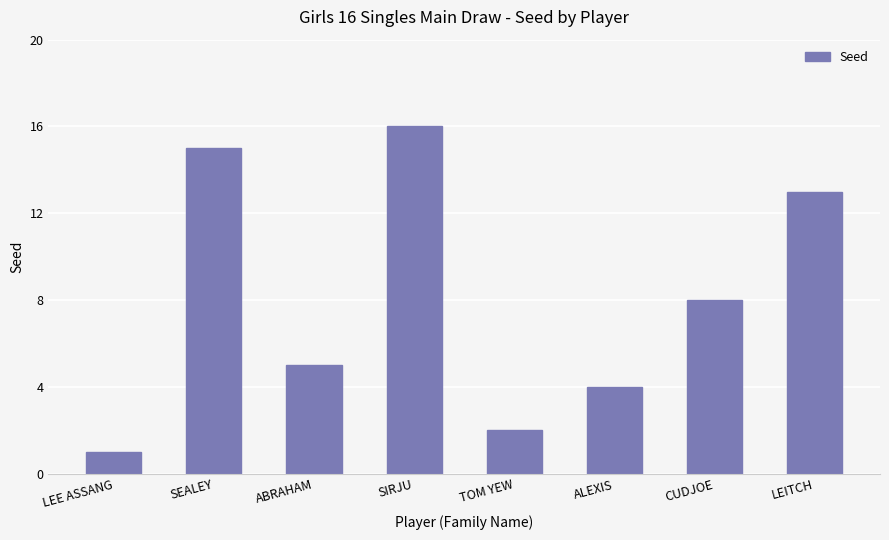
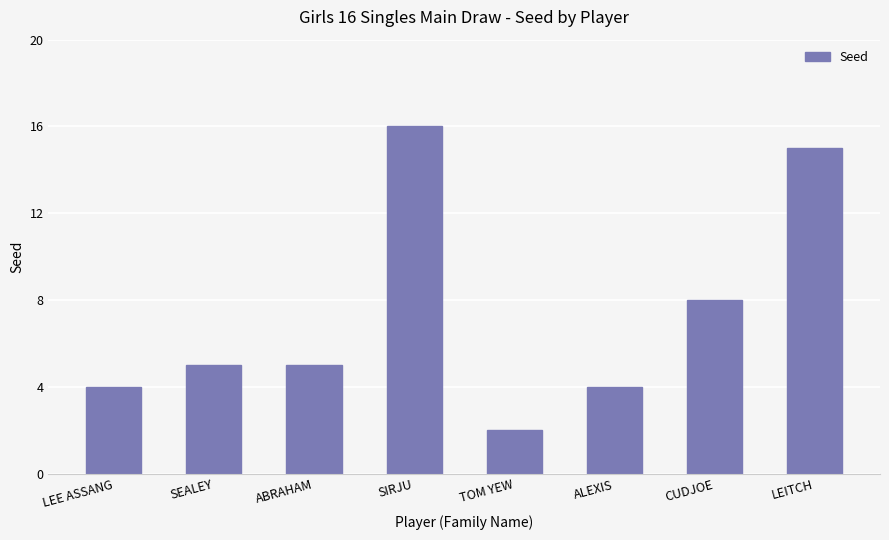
  {
-   "LEE ASSANG": 1,
-   "SEALEY": 15,
+   "LEE ASSANG": 4,
+   "SEALEY": 5,
    "ABRAHAM": 5,
    "SIRJU": 16,
    "TOM YEW": 2,
    "ALEXIS": 4,
    "CUDJOE": 8,
-   "LEITCH": 13
+   "LEITCH": 15
  }
